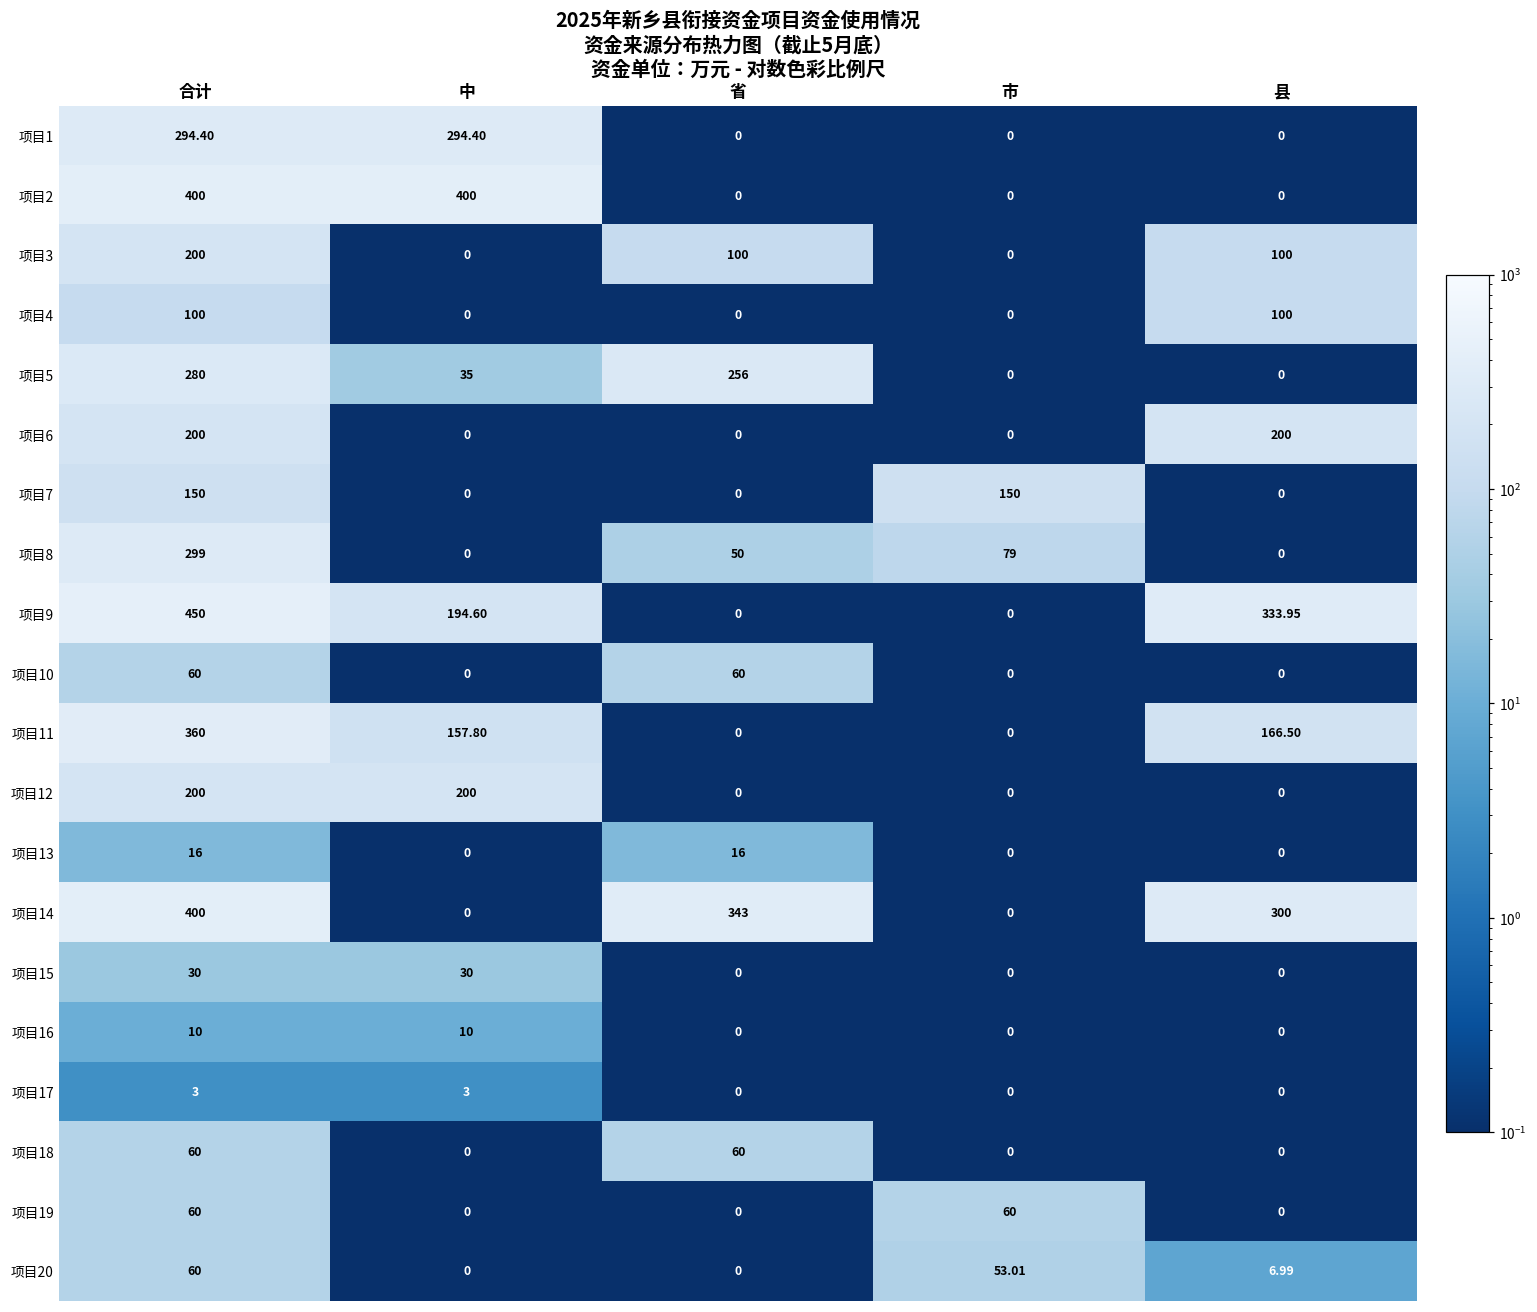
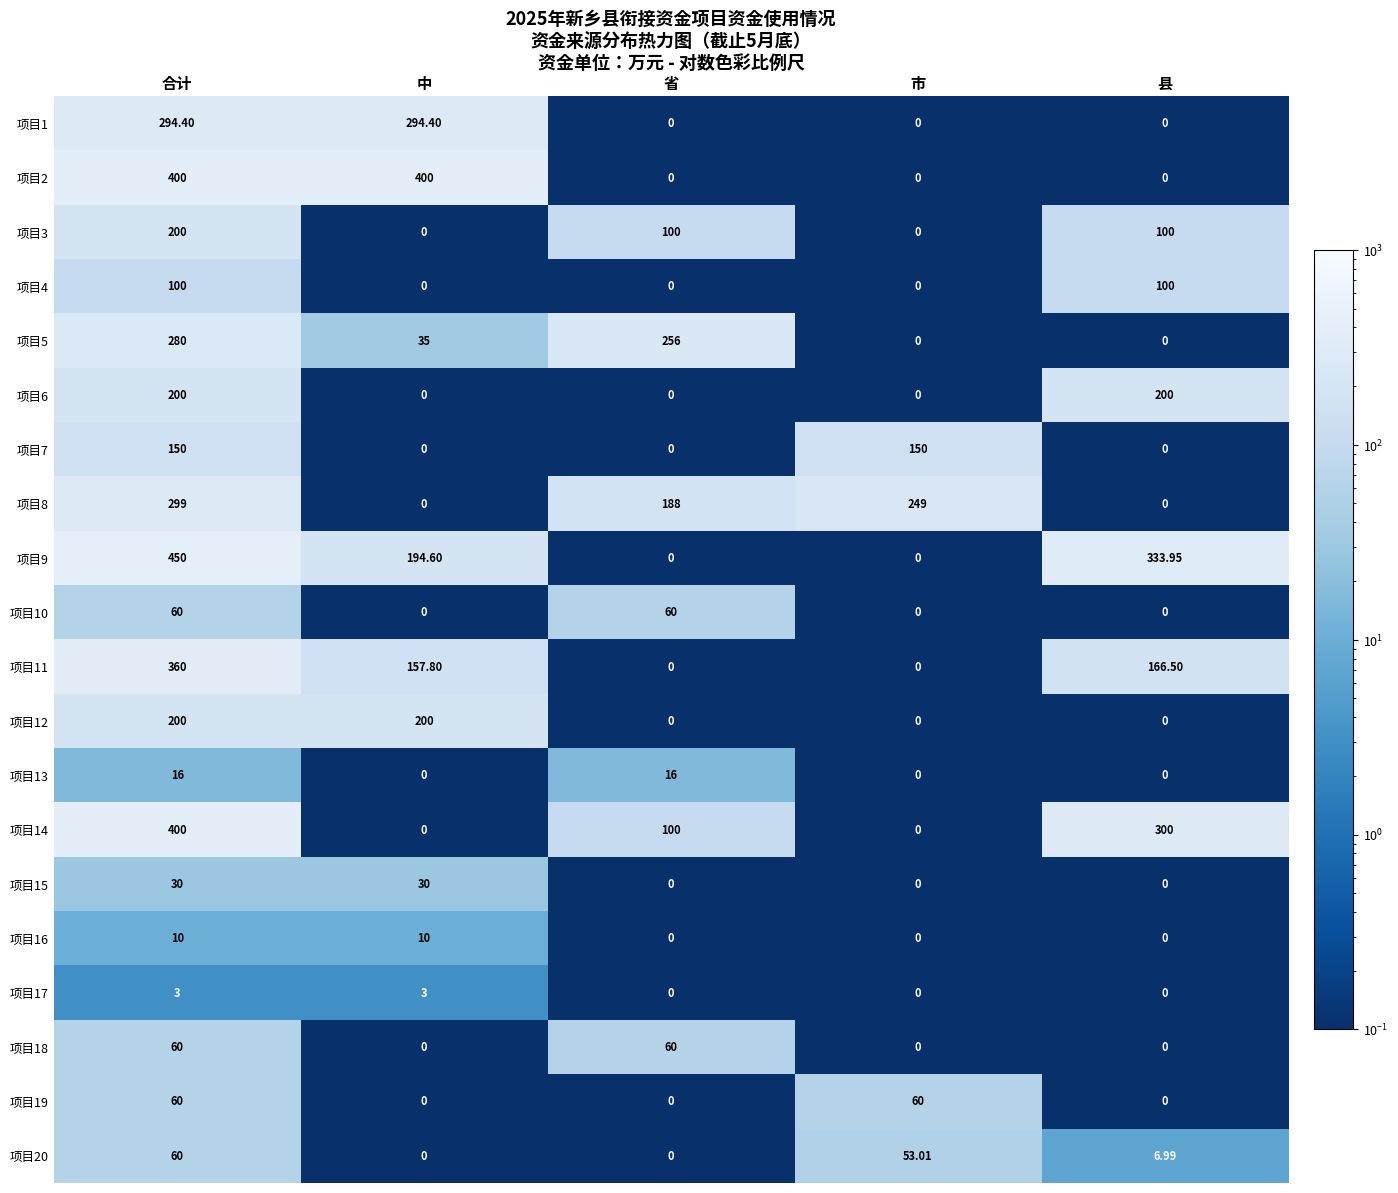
  {
    "项目1": {
      "合计": 294.40,
      "中": 294.40,
      "省": 0,
      "市": 0,
      "县": 0
    },
    "项目2": {
      "合计": 400,
      "中": 400,
      "省": 0,
      "市": 0,
      "县": 0
    },
    "项目3": {
      "合计": 200,
      "中": 0,
      "省": 100,
      "市": 0,
      "县": 100
    },
    "项目4": {
      "合计": 100,
      "中": 0,
      "省": 0,
      "市": 0,
      "县": 100
    },
    "项目5": {
      "合计": 280,
      "中": 35,
      "省": 256,
      "市": 0,
      "县": 0
    },
    "项目6": {
      "合计": 200,
      "中": 0,
      "省": 0,
      "市": 0,
      "县": 200
    },
    "项目7": {
      "合计": 150,
      "中": 0,
      "省": 0,
      "市": 150,
      "县": 0
    },
    "项目8": {
      "合计": 299,
      "中": 0,
-     "省": 50,
-     "市": 79,
+     "省": 188,
+     "市": 249,
      "县": 0
    },
    "项目9": {
      "合计": 450,
      "中": 194.60,
      "省": 0,
      "市": 0,
      "县": 333.95
    },
    "项目10": {
      "合计": 60,
      "中": 0,
      "省": 60,
      "市": 0,
      "县": 0
    },
    "项目11": {
      "合计": 360,
      "中": 157.80,
      "省": 0,
      "市": 0,
      "县": 166.50
    },
    "项目12": {
      "合计": 200,
      "中": 200,
      "省": 0,
      "市": 0,
      "县": 0
    },
    "项目13": {
      "合计": 16,
      "中": 0,
      "省": 16,
      "市": 0,
      "县": 0
    },
    "项目14": {
      "合计": 400,
      "中": 0,
-     "省": 343,
+     "省": 100,
      "市": 0,
      "县": 300
    },
    "项目15": {
      "合计": 30,
      "中": 30,
      "省": 0,
      "市": 0,
      "县": 0
    },
    "项目16": {
      "合计": 10,
      "中": 10,
      "省": 0,
      "市": 0,
      "县": 0
    },
    "项目17": {
      "合计": 3,
      "中": 3,
      "省": 0,
      "市": 0,
      "县": 0
    },
    "项目18": {
      "合计": 60,
      "中": 0,
      "省": 60,
      "市": 0,
      "县": 0
    },
    "项目19": {
      "合计": 60,
      "中": 0,
      "省": 0,
      "市": 60,
      "县": 0
    },
    "项目20": {
      "合计": 60,
      "中": 0,
      "省": 0,
      "市": 53.01,
      "县": 6.99
    }
  }
